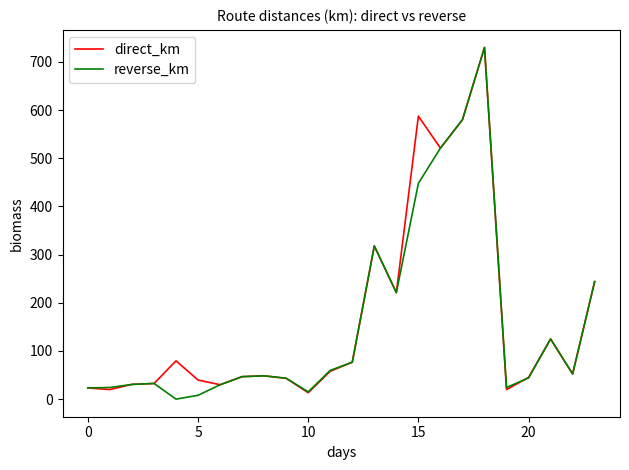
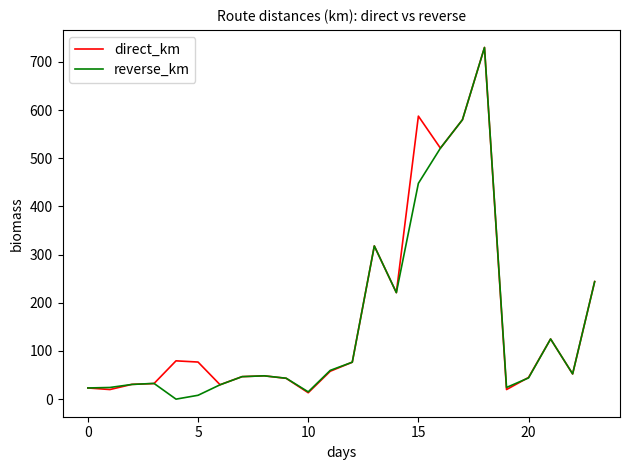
  {
    "direct_km": {
-     "5": 40,
+     "5": 80,
      "15": 590
    },
    "reverse_km": {
      "5": 10,
      "15": 450
    }
  }
